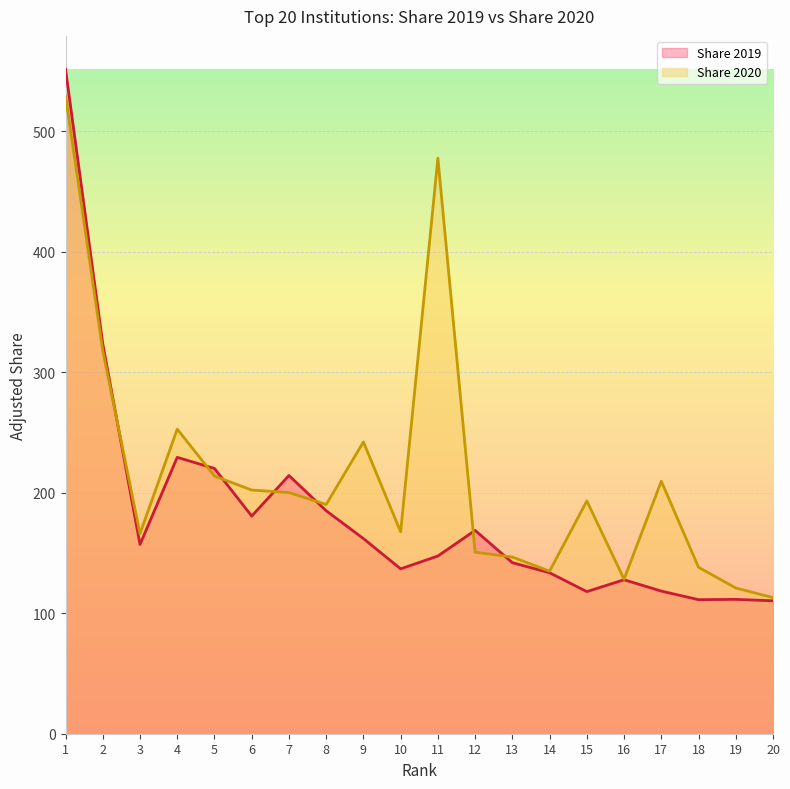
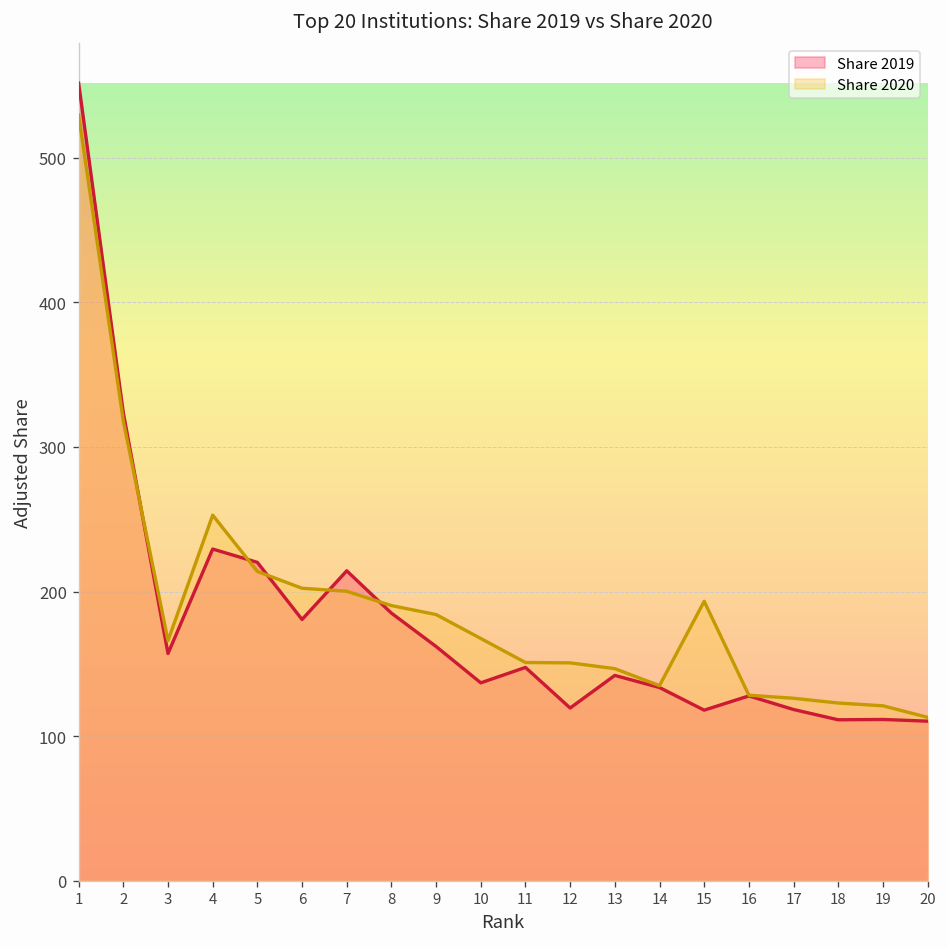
  {
    "Share 2019": {
      "1": 552,
      "2": 324,
      "3": 157,
      "4": 229,
      "5": 220,
      "6": 181,
      "7": 214,
      "8": 185,
      "9": 162,
      "10": 137,
      "11": 148,
-     "12": 169,
+     "12": 119,
      "13": 142,
      "15": 118,
      "17": 118,
      "18": 111,
      "19": 112,
      "20": 110
    },
    "Share 2020": {
      "1": 530,
      "2": 318,
      "3": 166,
      "4": 253,
      "5": 214,
      "6": 202,
      "7": 200,
      "8": 190,
-     "9": 242,
+     "9": 184,
      "10": 168,
-     "11": 478,
+     "11": 151,
      "12": 151,
      "13": 147,
      "15": 193,
-     "17": 210,
-     "18": 138,
+     "17": 126,
+     "18": 123,
      "19": 121,
      "20": 113
    }
  }
